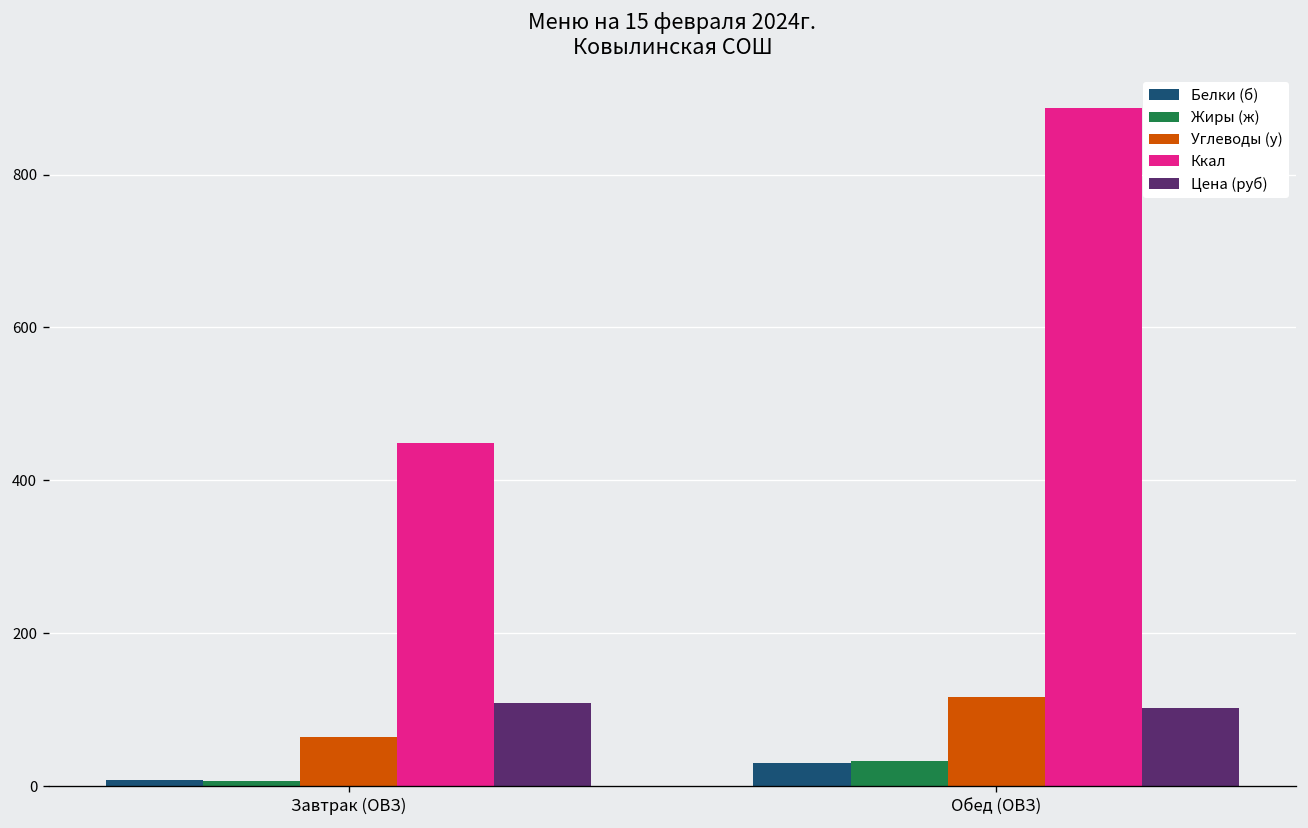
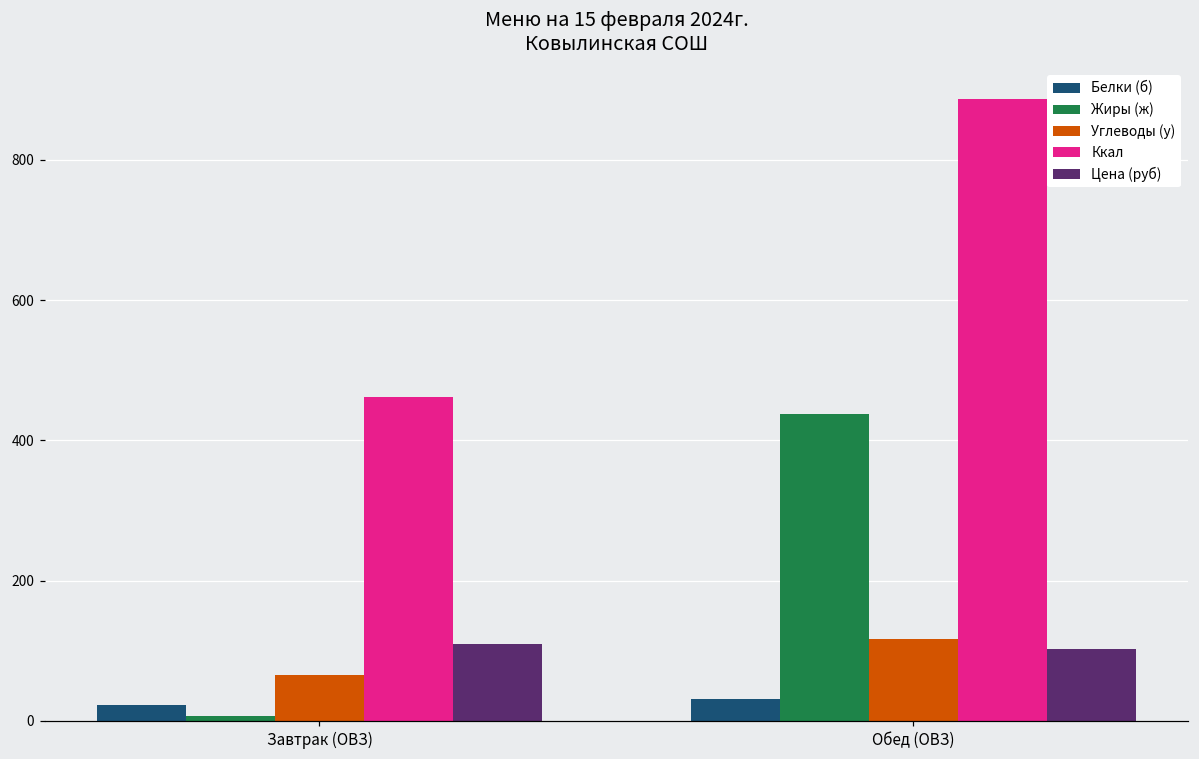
  {
    "Белки (б)": {
-     "Завтрак (ОВЗ)": 10,
+     "Завтрак (ОВЗ)": 20,
      "Обед (ОВЗ)": 30
    },
    "Жиры (ж)": {
      "Завтрак (ОВЗ)": 10,
-     "Обед (ОВЗ)": 30
+     "Обед (ОВЗ)": 440
    },
    "Углеводы (у)": {
      "Завтрак (ОВЗ)": 60,
      "Обед (ОВЗ)": 120
    },
    "Ккал": {
-     "Завтрак (ОВЗ)": 450,
+     "Завтрак (ОВЗ)": 460,
      "Обед (ОВЗ)": 890
    },
    "Цена (руб)": {
      "Завтрак (ОВЗ)": 110,
      "Обед (ОВЗ)": 100
    }
  }
